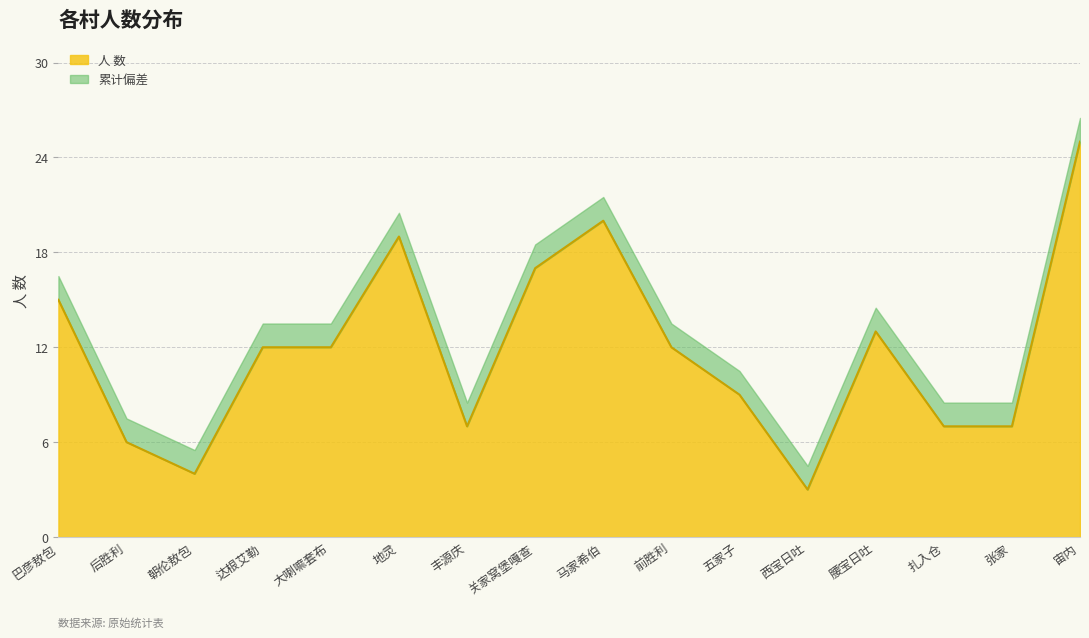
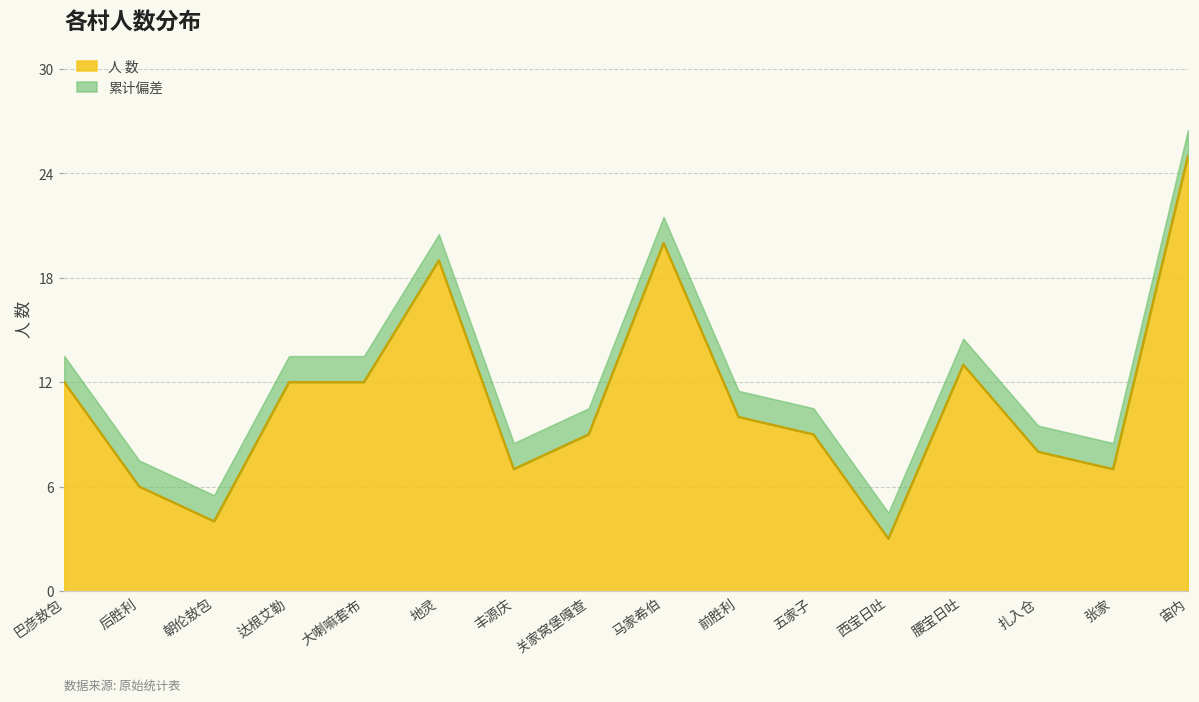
  {
    "人 数": {
-     "巴彦敖包": 15,
+     "巴彦敖包": 12,
      "后胜利": 6,
      "朝伦敖包": 4,
      "达根艾勒": 12,
      "大喇嘛套布": 12,
      "地灵": 19,
      "丰源庆": 7,
-     "关家窝堡嘎查": 17,
+     "关家窝堡嘎查": 9,
      "马家希伯": 20,
-     "前胜利": 12,
+     "前胜利": 10,
      "五家子": 9,
      "西宝日吐": 3,
      "腰宝日吐": 13,
-     "扎入仓": 7,
+     "扎入仓": 8,
      "张家": 7,
      "宙内": 25
    },
    "累计偏差": {
      "巴彦敖包": 1.5,
      "后胜利": 1.5,
      "朝伦敖包": 1.5,
      "达根艾勒": 1.5,
      "大喇嘛套布": 1.5,
      "地灵": 1.5,
      "丰源庆": 1.5,
      "关家窝堡嘎查": 1.5,
      "马家希伯": 1.5,
      "前胜利": 1.5,
      "五家子": 1.5,
      "西宝日吐": 1.5,
      "腰宝日吐": 1.5,
      "扎入仓": 1.5,
      "张家": 1.5,
      "宙内": 1.5
    }
  }
